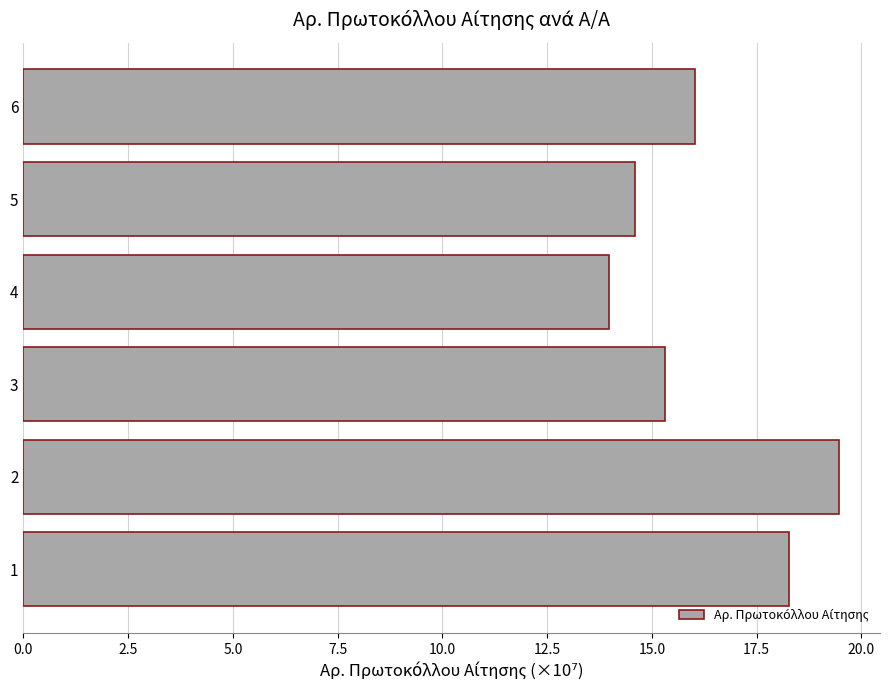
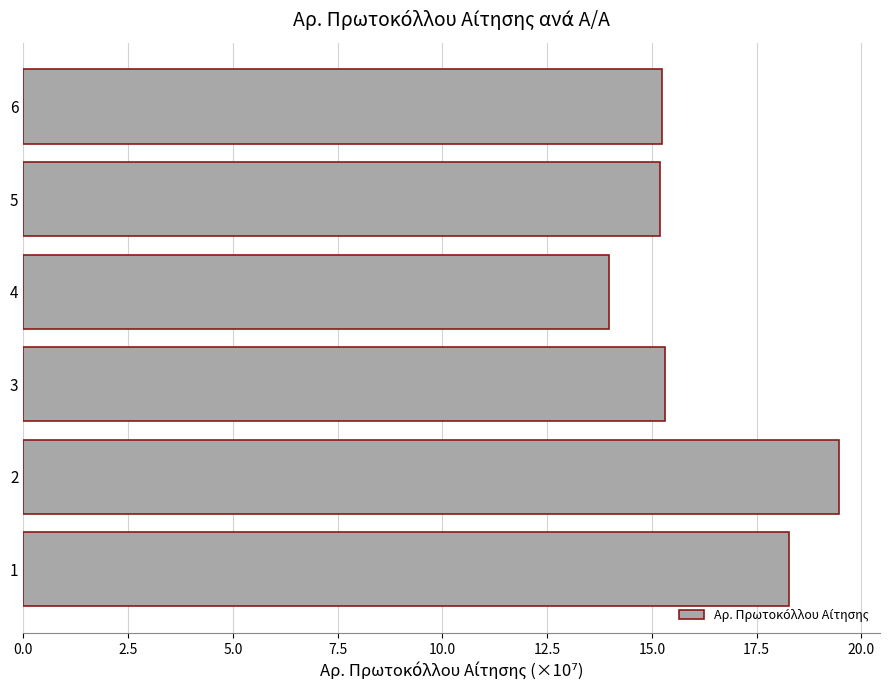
  {
-   "6": 16.0,
-   "5": 14.6,
+   "6": 15.2,
+   "5": 15.2,
    "4": 14.0,
    "3": 15.3,
    "2": 19.5,
    "1": 18.3
  }
